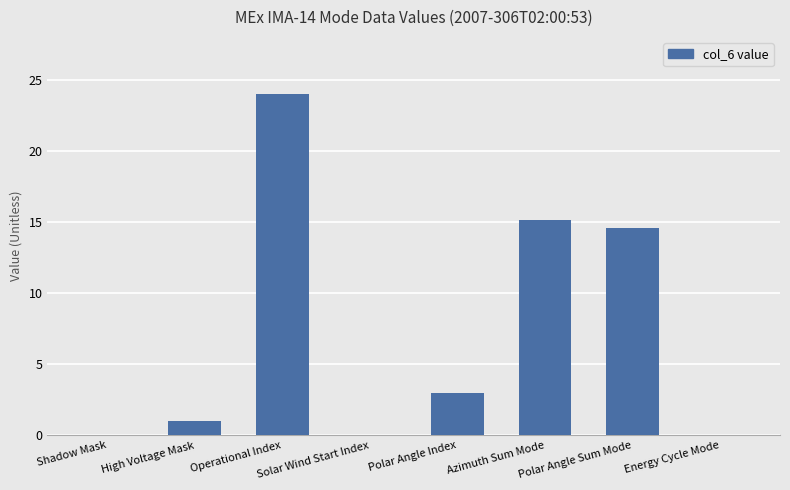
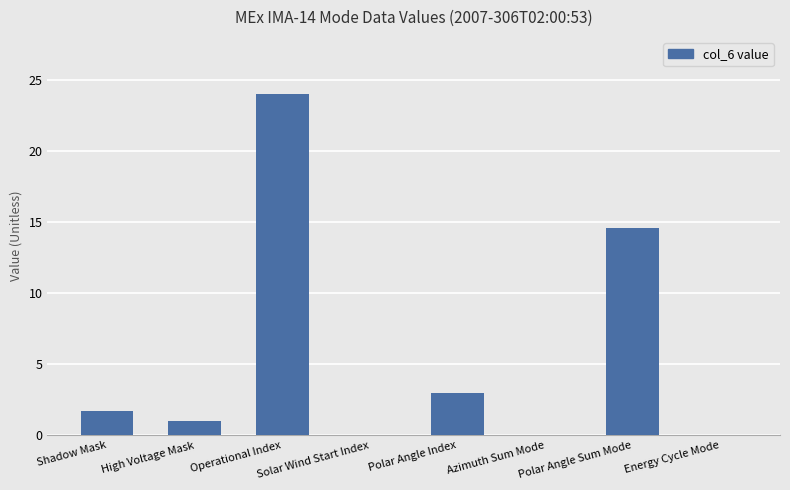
  {
-   "Shadow Mask": 0.0,
+   "Shadow Mask": 1.7,
    "High Voltage Mask": 1.0,
    "Operational Index": 24.0,
    "Solar Wind Start Index": 0.0,
    "Polar Angle Index": 3.0,
-   "Azimuth Sum Mode": 15.1,
+   "Azimuth Sum Mode": 0.0,
    "Polar Angle Sum Mode": 14.6,
    "Energy Cycle Mode": 0.0
  }
